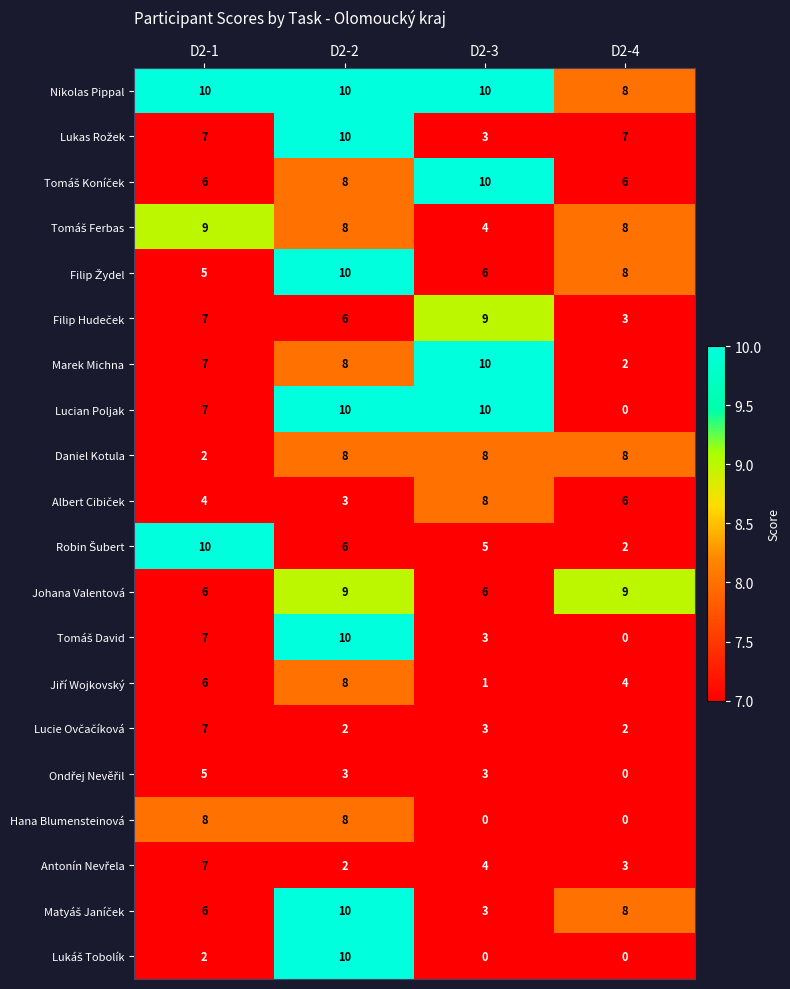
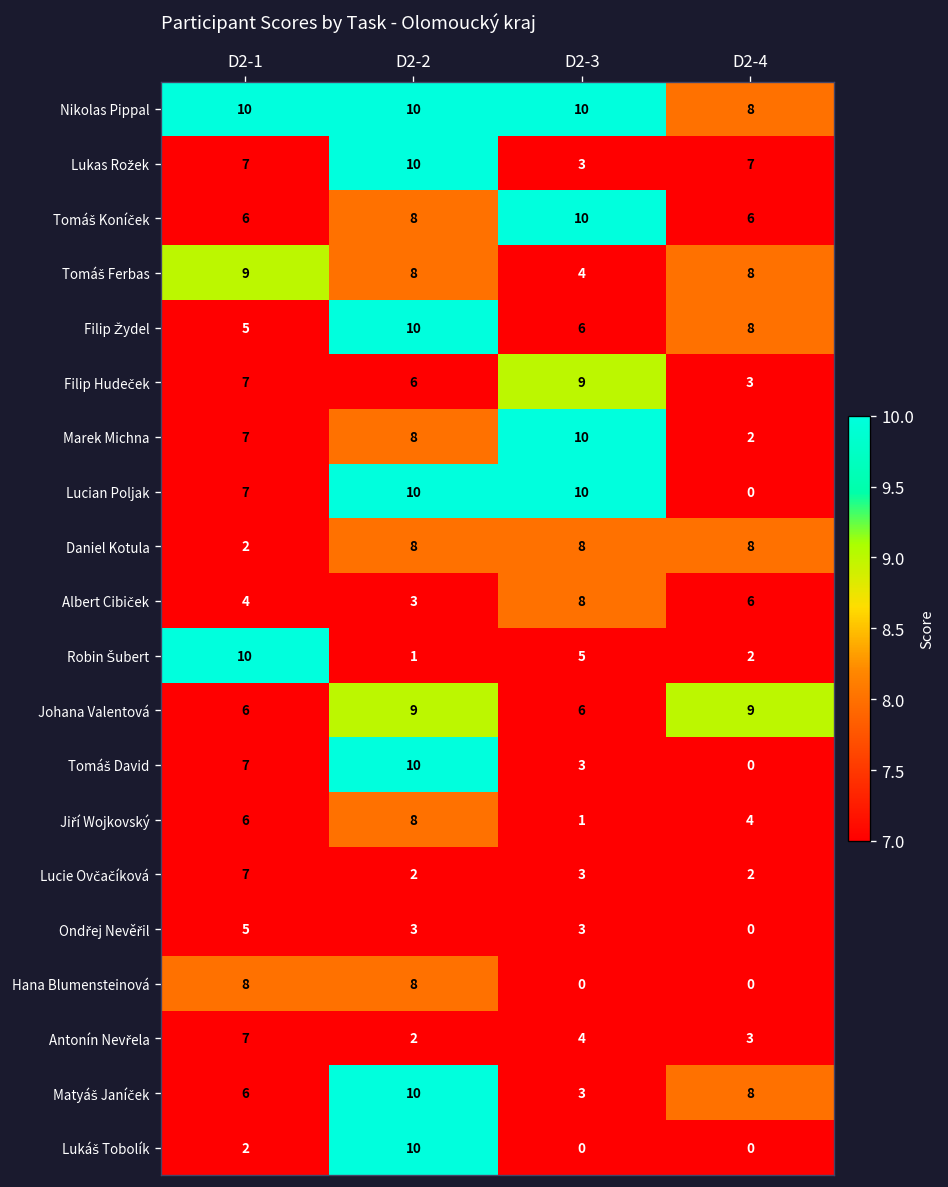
  {
    "Nikolas Pippal": {
      "D2-1": 10,
      "D2-2": 10,
      "D2-3": 10,
      "D2-4": 8
    },
    "Lukas Rožek": {
      "D2-1": 7,
      "D2-2": 10,
      "D2-3": 3,
      "D2-4": 7
    },
    "Tomáš Koníček": {
      "D2-1": 6,
      "D2-2": 8,
      "D2-3": 10,
      "D2-4": 6
    },
    "Tomáš Ferbas": {
      "D2-1": 9,
      "D2-2": 8,
      "D2-3": 4,
      "D2-4": 8
    },
    "Filip Žydel": {
      "D2-1": 5,
      "D2-2": 10,
      "D2-3": 6,
      "D2-4": 8
    },
    "Filip Hudeček": {
      "D2-1": 7,
      "D2-2": 6,
      "D2-3": 9,
      "D2-4": 3
    },
    "Marek Michna": {
      "D2-1": 7,
      "D2-2": 8,
      "D2-3": 10,
      "D2-4": 2
    },
    "Lucian Poljak": {
      "D2-1": 7,
      "D2-2": 10,
      "D2-3": 10,
      "D2-4": 0
    },
    "Daniel Kotula": {
      "D2-1": 2,
      "D2-2": 8,
      "D2-3": 8,
      "D2-4": 8
    },
    "Albert Cibiček": {
      "D2-1": 4,
      "D2-2": 3,
      "D2-3": 8,
      "D2-4": 6
    },
    "Robin Šubert": {
      "D2-1": 10,
-     "D2-2": 6,
+     "D2-2": 1,
      "D2-3": 5,
      "D2-4": 2
    },
    "Johana Valentová": {
      "D2-1": 6,
      "D2-2": 9,
      "D2-3": 6,
      "D2-4": 9
    },
    "Tomáš David": {
      "D2-1": 7,
      "D2-2": 10,
      "D2-3": 3,
      "D2-4": 0
    },
    "Jiří Wojkovský": {
      "D2-1": 6,
      "D2-2": 8,
      "D2-3": 1,
      "D2-4": 4
    },
    "Lucie Ovčačíková": {
      "D2-1": 7,
      "D2-2": 2,
      "D2-3": 3,
      "D2-4": 2
    },
    "Ondřej Nevěřil": {
      "D2-1": 5,
      "D2-2": 3,
      "D2-3": 3,
      "D2-4": 0
    },
    "Hana Blumensteinová": {
      "D2-1": 8,
      "D2-2": 8,
      "D2-3": 0,
      "D2-4": 0
    },
    "Antonín Nevřela": {
      "D2-1": 7,
      "D2-2": 2,
      "D2-3": 4,
      "D2-4": 3
    },
    "Matyáš Janíček": {
      "D2-1": 6,
      "D2-2": 10,
      "D2-3": 3,
      "D2-4": 8
    },
    "Lukáš Tobolík": {
      "D2-1": 2,
      "D2-2": 10,
      "D2-3": 0,
      "D2-4": 0
    }
  }
